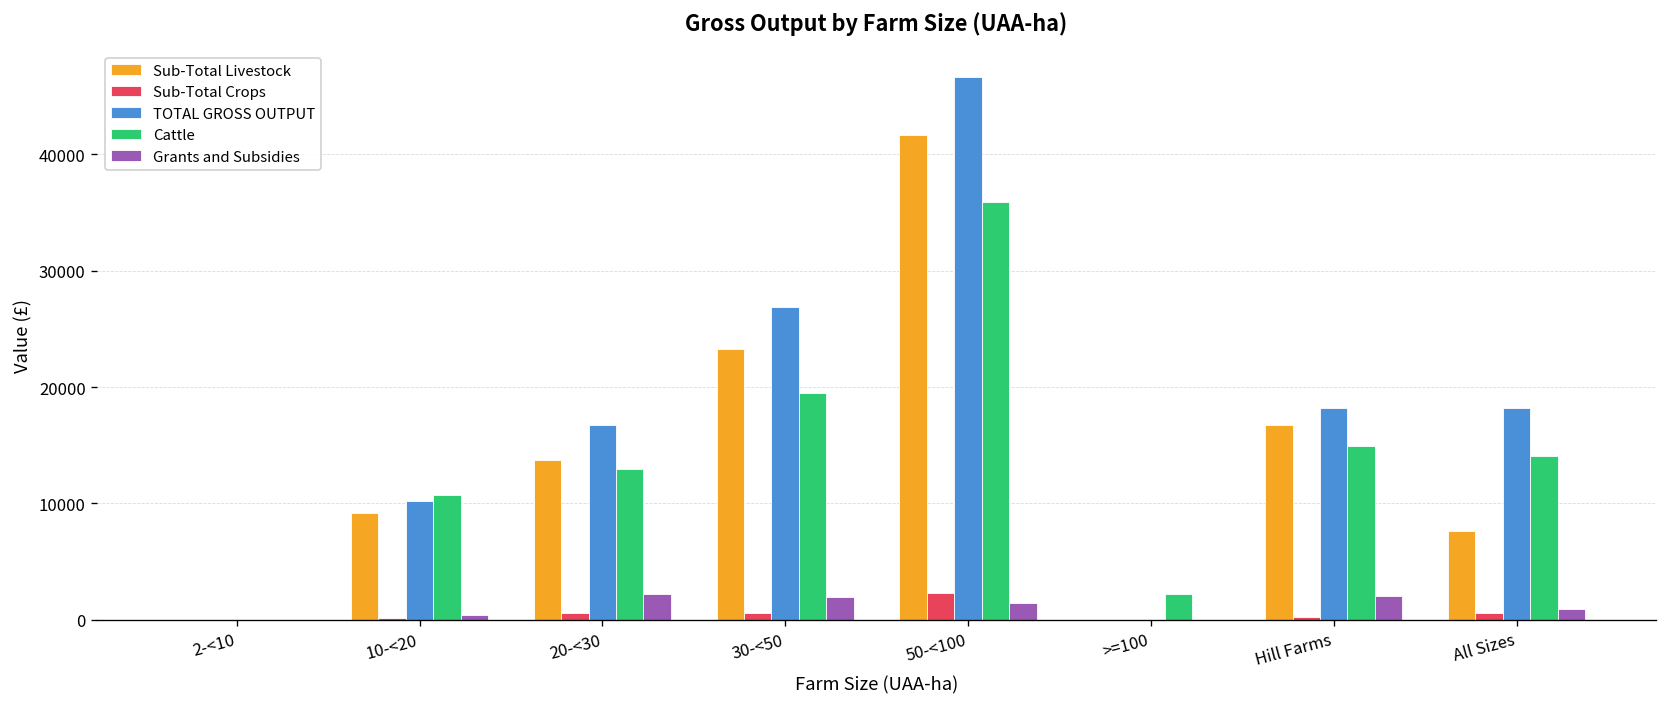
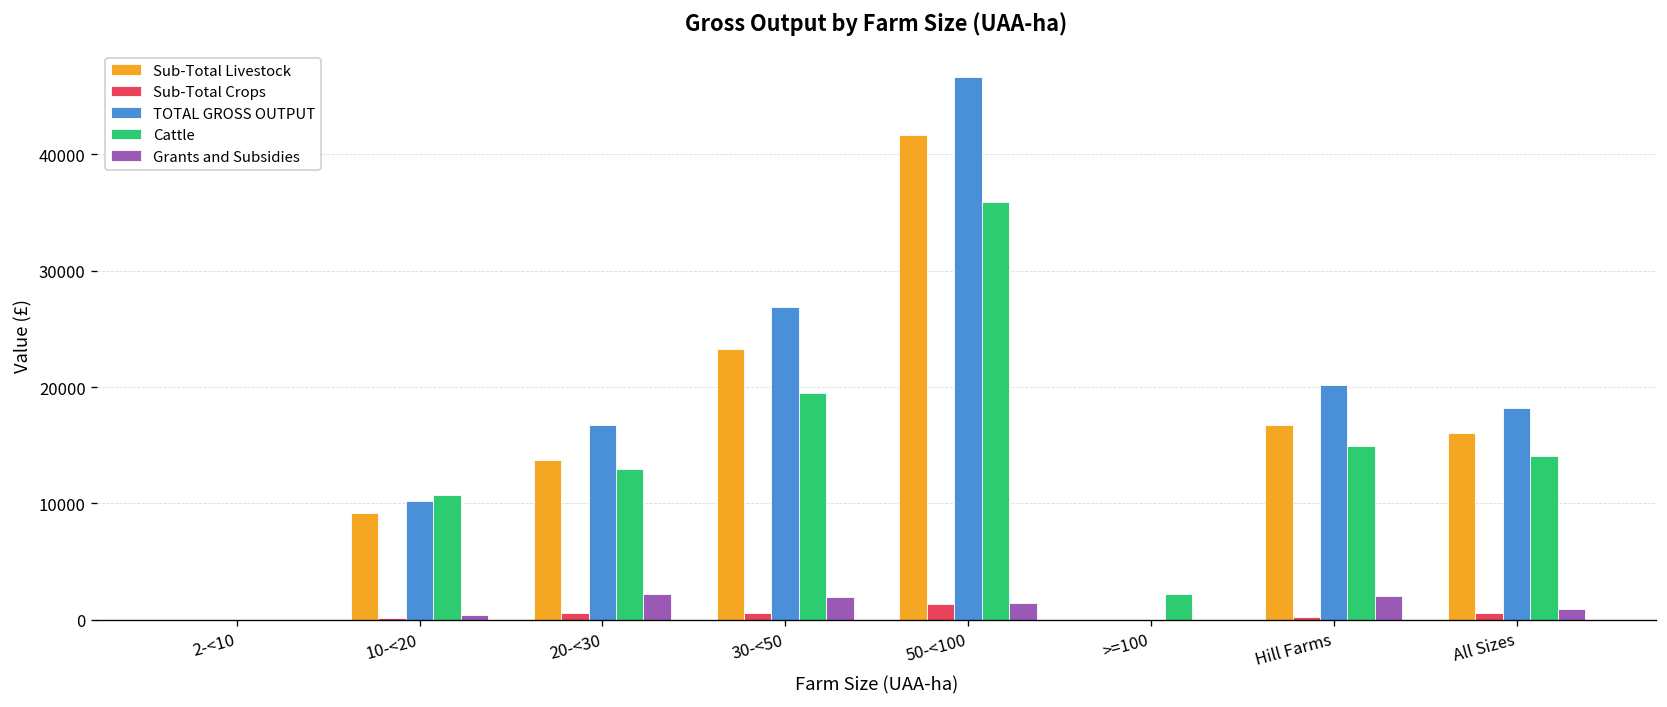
  {
    "Sub-Total Livestock": {
      "2-<10": 0,
      "10-<20": 9000,
      "20-<30": 14000,
      "30-<50": 23000,
      "50-<100": 42000,
      ">=100": 0,
      "Hill Farms": 17000,
-     "All Sizes": 8000
+     "All Sizes": 16000
    },
    "Sub-Total Crops": {
      "2-<10": 0,
      "20-<30": 1000,
      "30-<50": 1000,
-     "50-<100": 2000,
+     "50-<100": 1000,
      ">=100": 0,
      "Hill Farms": 0,
      "All Sizes": 1000
    },
    "TOTAL GROSS OUTPUT": {
      "2-<10": 0,
      "10-<20": 10000,
      "20-<30": 17000,
      "30-<50": 27000,
      "50-<100": 47000,
      ">=100": 0,
-     "Hill Farms": 18000,
+     "Hill Farms": 20000,
      "All Sizes": 18000
    },
    "Cattle": {
      "2-<10": 0,
      "10-<20": 11000,
      "20-<30": 13000,
      "30-<50": 19000,
      "50-<100": 36000,
      ">=100": 2000,
      "Hill Farms": 15000,
      "All Sizes": 14000
    },
    "Grants and Subsidies": {
      "2-<10": 0,
      "10-<20": 0,
      "20-<30": 2000,
      "30-<50": 2000,
      "50-<100": 1000,
      ">=100": 0,
      "Hill Farms": 2000,
      "All Sizes": 1000
    }
  }
